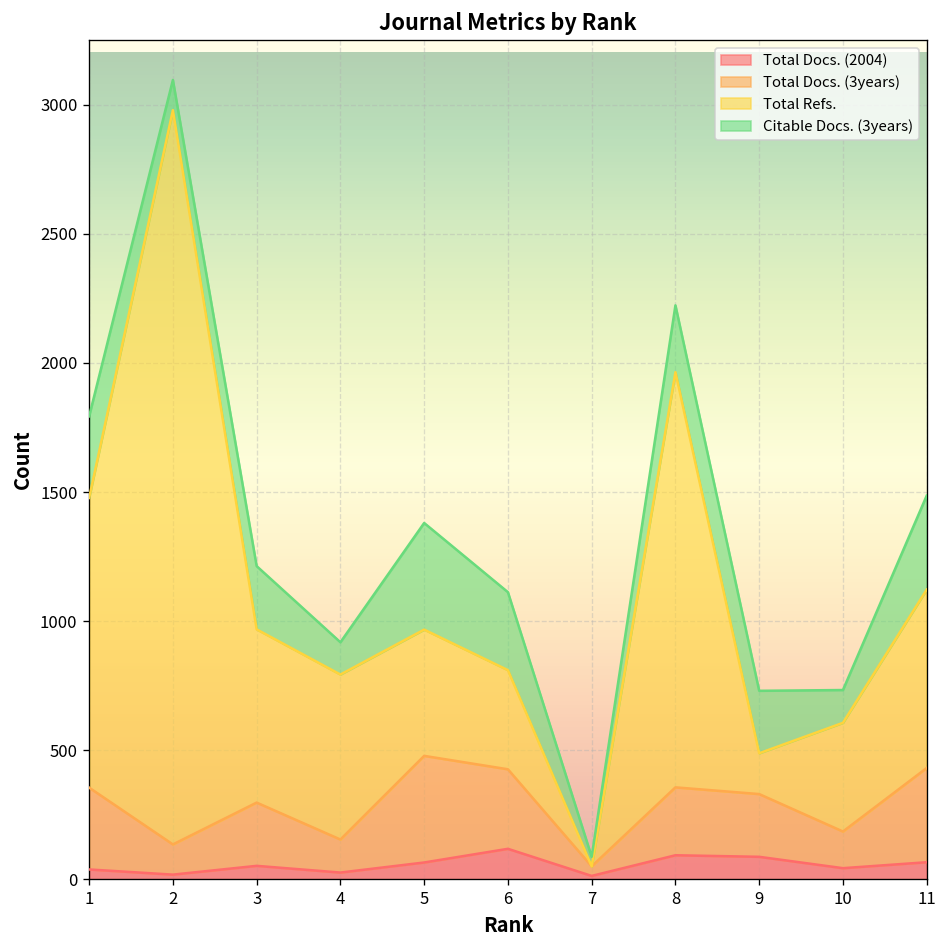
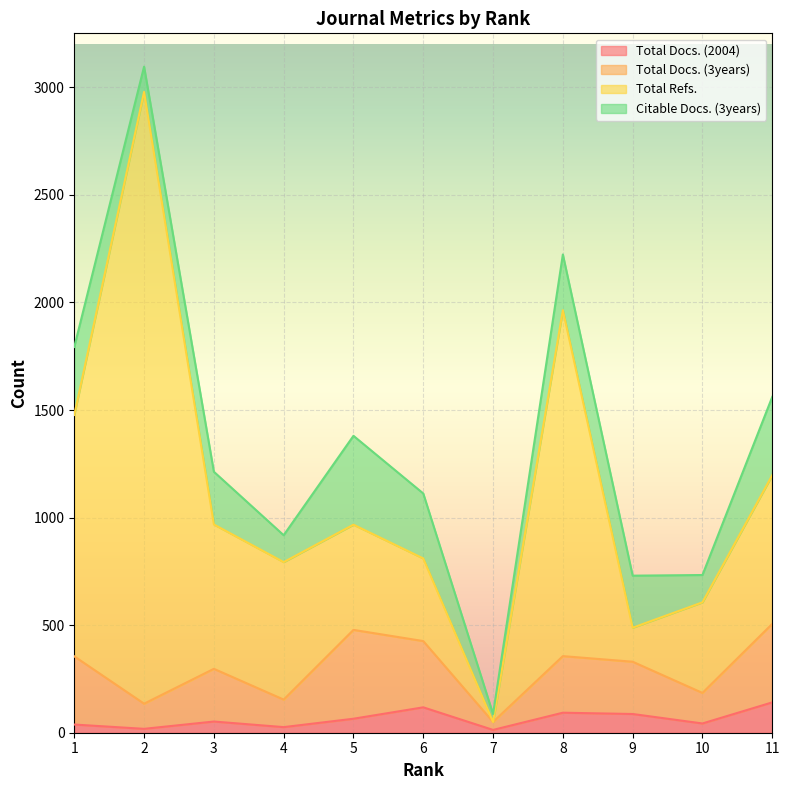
  {
    "Total Docs. (2004)": {
      "1": 40,
      "2": 20,
      "3": 50,
      "4": 30,
      "5": 70,
      "6": 120,
      "7": 10,
      "8": 90,
      "9": 90,
      "10": 40,
-     "11": 70
+     "11": 140
    },
    "Citable Docs. (3years)": {
      "1": 320,
      "2": 120,
      "3": 250,
      "4": 130,
      "5": 410,
      "6": 300,
      "7": 40,
      "8": 260,
      "9": 240,
      "10": 130,
      "11": 360
    }
  }
